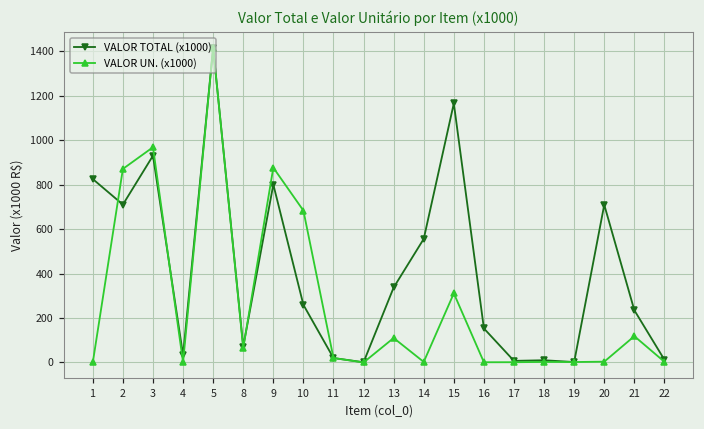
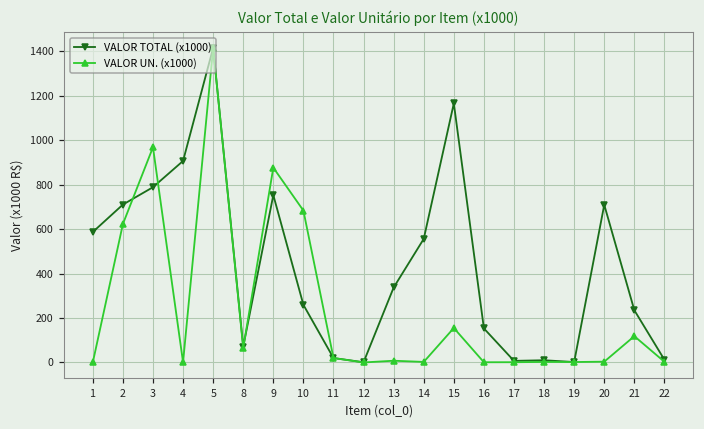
  {
    "VALOR TOTAL (x1000)": {
-     "1": 820,
+     "1": 590,
      "2": 710,
-     "3": 930,
-     "4": 30,
-     "9": 800,
+     "3": 790,
+     "4": 910,
+     "9": 750,
      "10": 260,
      "13": 340,
      "14": 560,
      "15": 1160,
      "16": 150,
      "20": 710,
      "21": 230
    },
    "VALOR UN. (x1000)": {
      "1": 0,
-     "2": 870,
+     "2": 620,
      "3": 970,
      "4": 0,
      "9": 880,
      "10": 680,
-     "13": 110,
+     "13": 10,
      "14": 0,
-     "15": 310,
+     "15": 160,
      "16": 0,
      "20": 0,
      "21": 120
    }
  }
